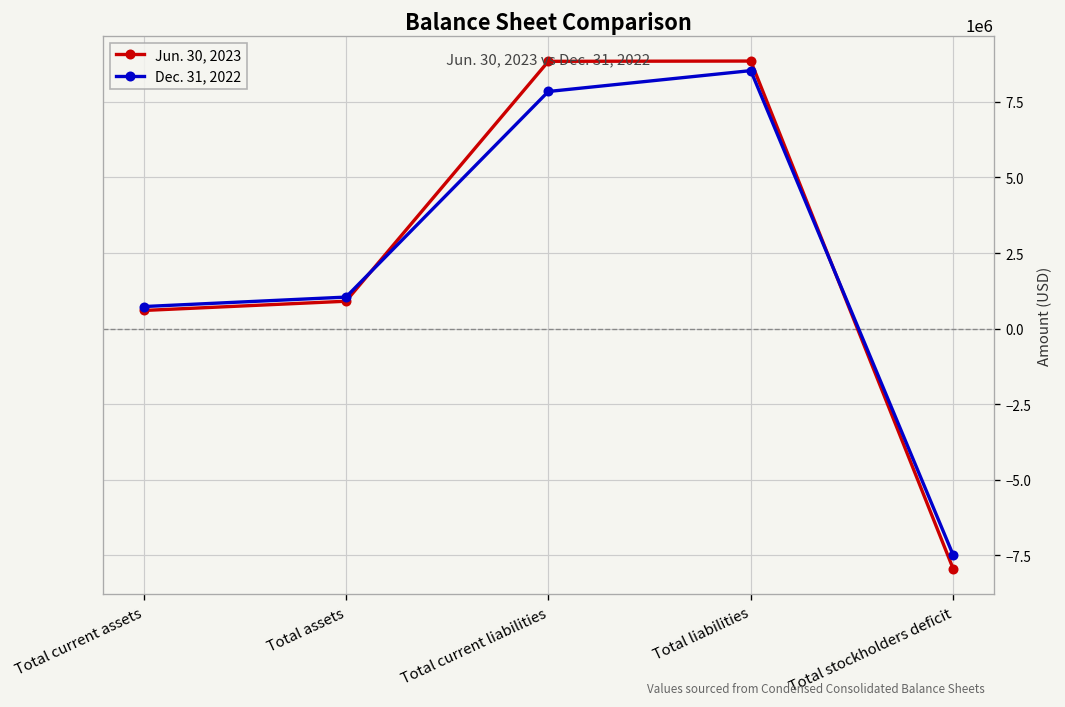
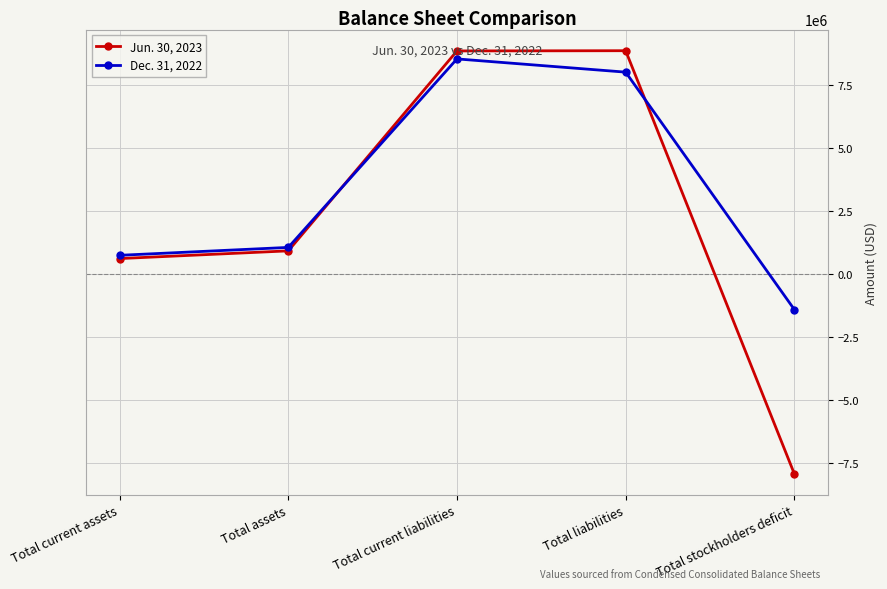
  {
    "Jun. 30, 2023": {
      "Total current assets": 600000,
      "Total assets": 900000,
      "Total liabilities": 8800000,
      "Total stockholders deficit": -7900000
    },
    "Dec. 31, 2022": {
      "Total current assets": 700000,
      "Total assets": 1000000,
-     "Total current liabilities": 7800000,
-     "Total liabilities": 8500000,
-     "Total stockholders deficit": -7500000
+     "Total current liabilities": 8500000,
+     "Total liabilities": 8000000,
+     "Total stockholders deficit": -1400000
    }
  }
